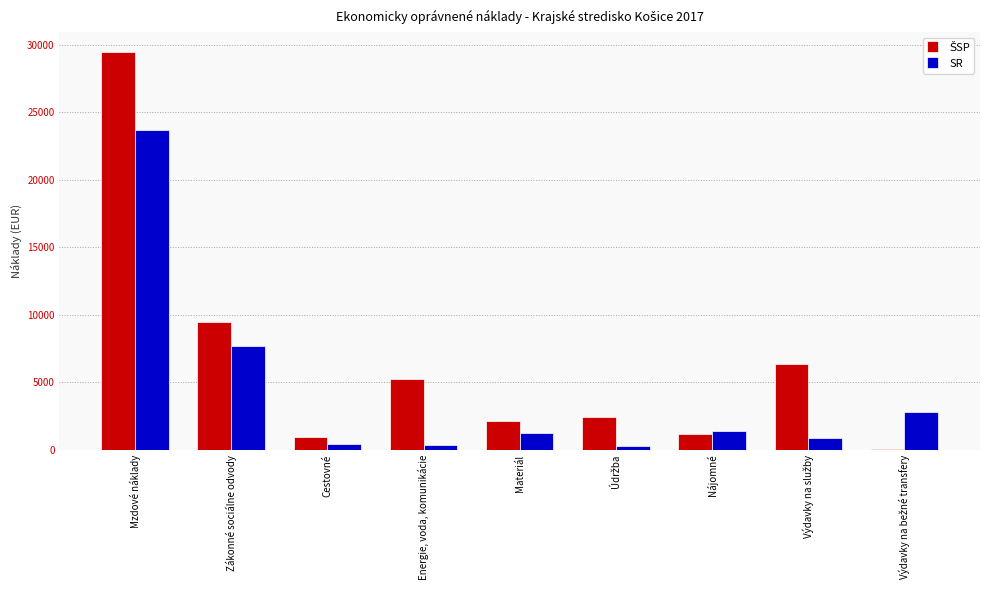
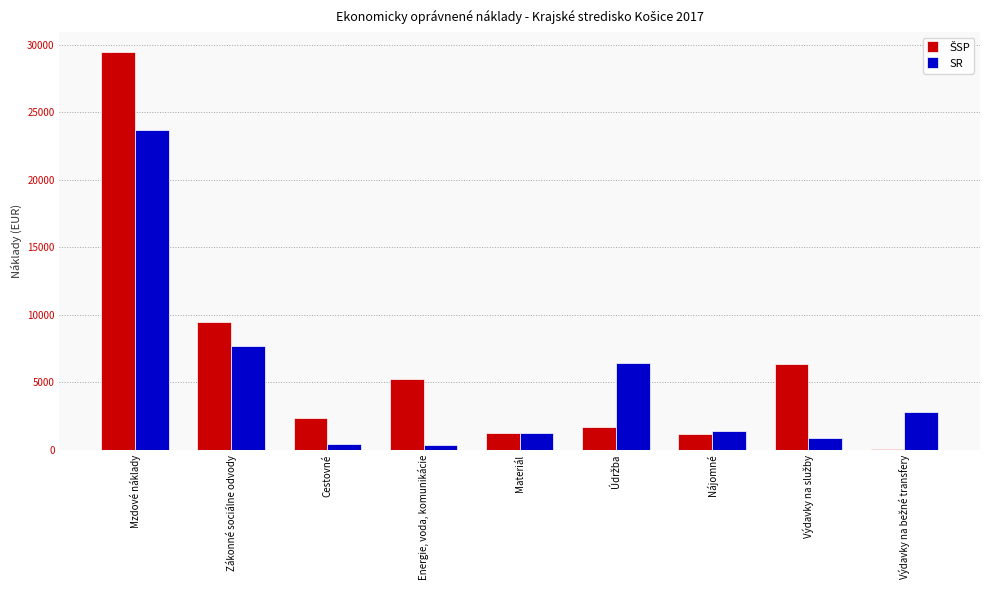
  {
    "ŠSP": {
      "Mzdové náklady": 29500,
      "Zákonné sociálne odvody": 9500,
-     "Cestovné": 1000,
+     "Cestovné": 2300,
      "Energie, voda, komunikácie": 5200,
-     "Materiál": 2100,
-     "Údržba": 2400,
+     "Materiál": 1200,
+     "Údržba": 1700,
      "Nájomné": 1100,
      "Výdavky na služby": 6400
    },
    "SR": {
      "Mzdové náklady": 23700,
      "Zákonné sociálne odvody": 7700,
      "Cestovné": 400,
      "Energie, voda, komunikácie": 300,
      "Materiál": 1200,
-     "Údržba": 300,
+     "Údržba": 6400,
      "Nájomné": 1400,
      "Výdavky na služby": 900,
      "Výdavky na bežné transfery": 2800
    }
  }
